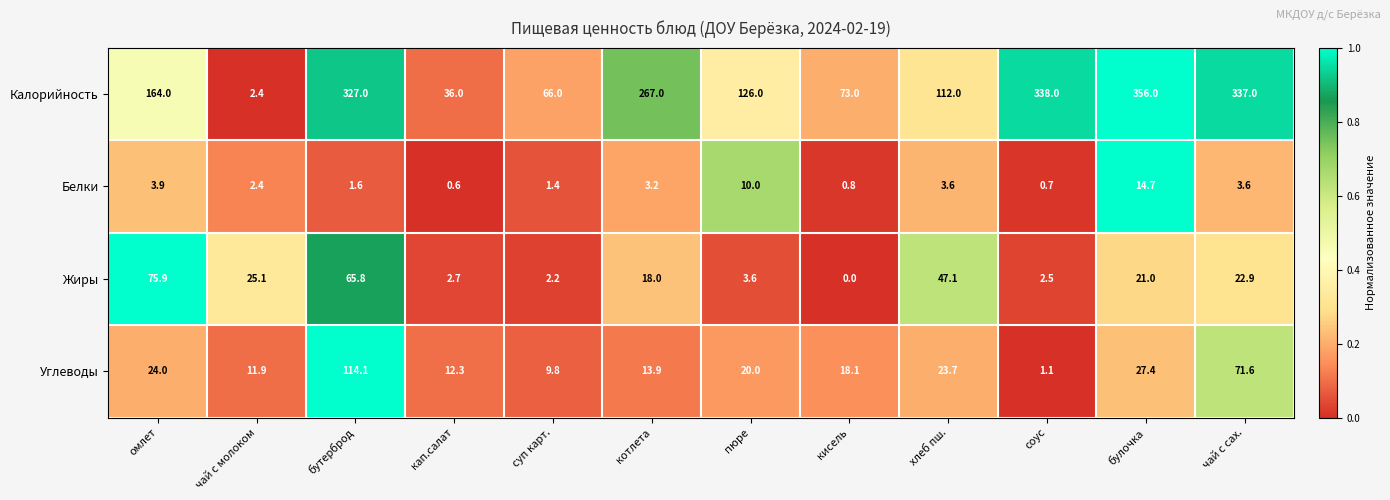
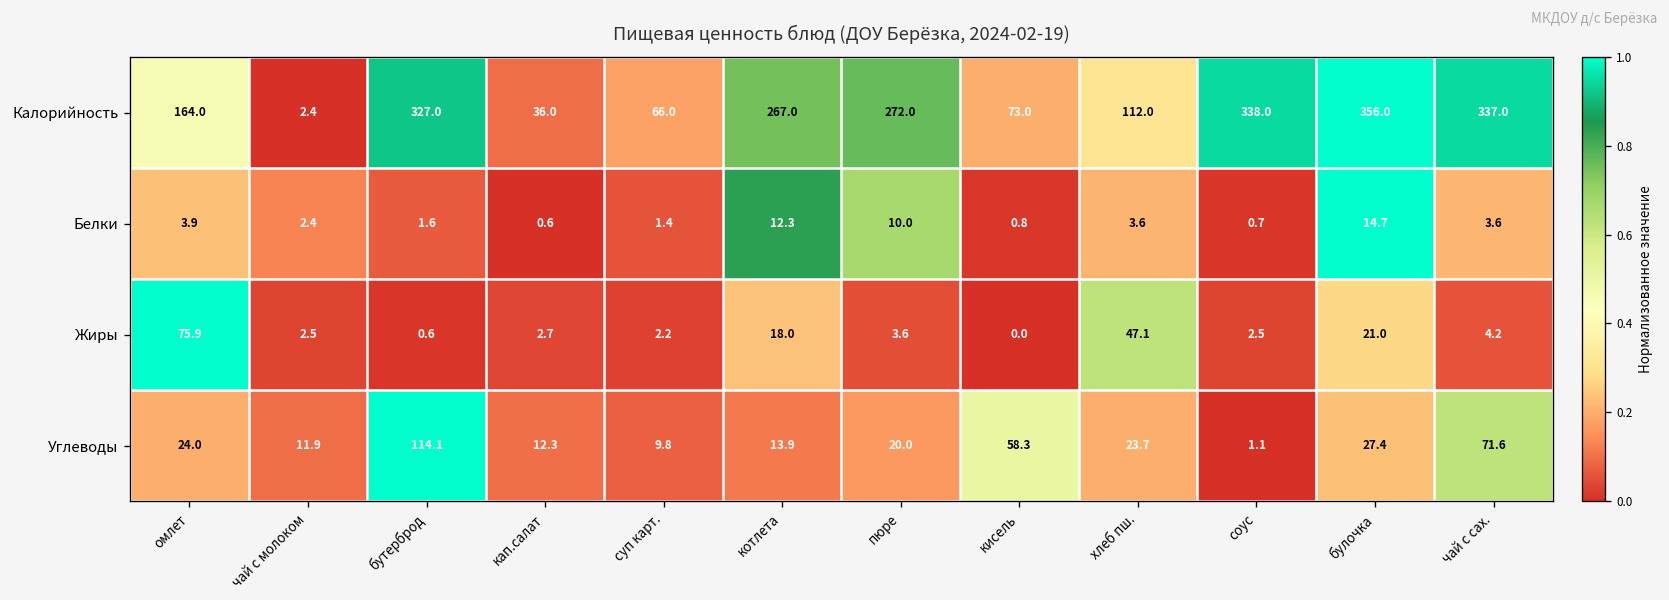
  {
    "Калорийность": {
      "омлет": 164.0,
      "чай с молоком": 2.4,
      "бутерброд": 327.0,
      "кап.салат": 36.0,
      "суп карт.": 66.0,
      "котлета": 267.0,
-     "пюре": 126.0,
+     "пюре": 272.0,
      "кисель": 73.0,
      "хлеб пш.": 112.0,
      "соус": 338.0,
      "булочка": 356.0,
      "чай с сах.": 337.0
    },
    "Белки": {
      "омлет": 3.9,
      "чай с молоком": 2.4,
      "бутерброд": 1.6,
      "кап.салат": 0.6,
      "суп карт.": 1.4,
-     "котлета": 3.2,
+     "котлета": 12.3,
      "пюре": 10.0,
      "кисель": 0.8,
      "хлеб пш.": 3.6,
      "соус": 0.7,
      "булочка": 14.7,
      "чай с сах.": 3.6
    },
    "Жиры": {
      "омлет": 75.9,
-     "чай с молоком": 25.1,
-     "бутерброд": 65.8,
+     "чай с молоком": 2.5,
+     "бутерброд": 0.6,
      "кап.салат": 2.7,
      "суп карт.": 2.2,
      "котлета": 18.0,
      "пюре": 3.6,
      "кисель": 0.0,
      "хлеб пш.": 47.1,
      "соус": 2.5,
      "булочка": 21.0,
-     "чай с сах.": 22.9
+     "чай с сах.": 4.2
    },
    "Углеводы": {
      "омлет": 24.0,
      "чай с молоком": 11.9,
      "бутерброд": 114.1,
      "кап.салат": 12.3,
      "суп карт.": 9.8,
      "котлета": 13.9,
      "пюре": 20.0,
-     "кисель": 18.1,
+     "кисель": 58.3,
      "хлеб пш.": 23.7,
      "соус": 1.1,
      "булочка": 27.4,
      "чай с сах.": 71.6
    }
  }
